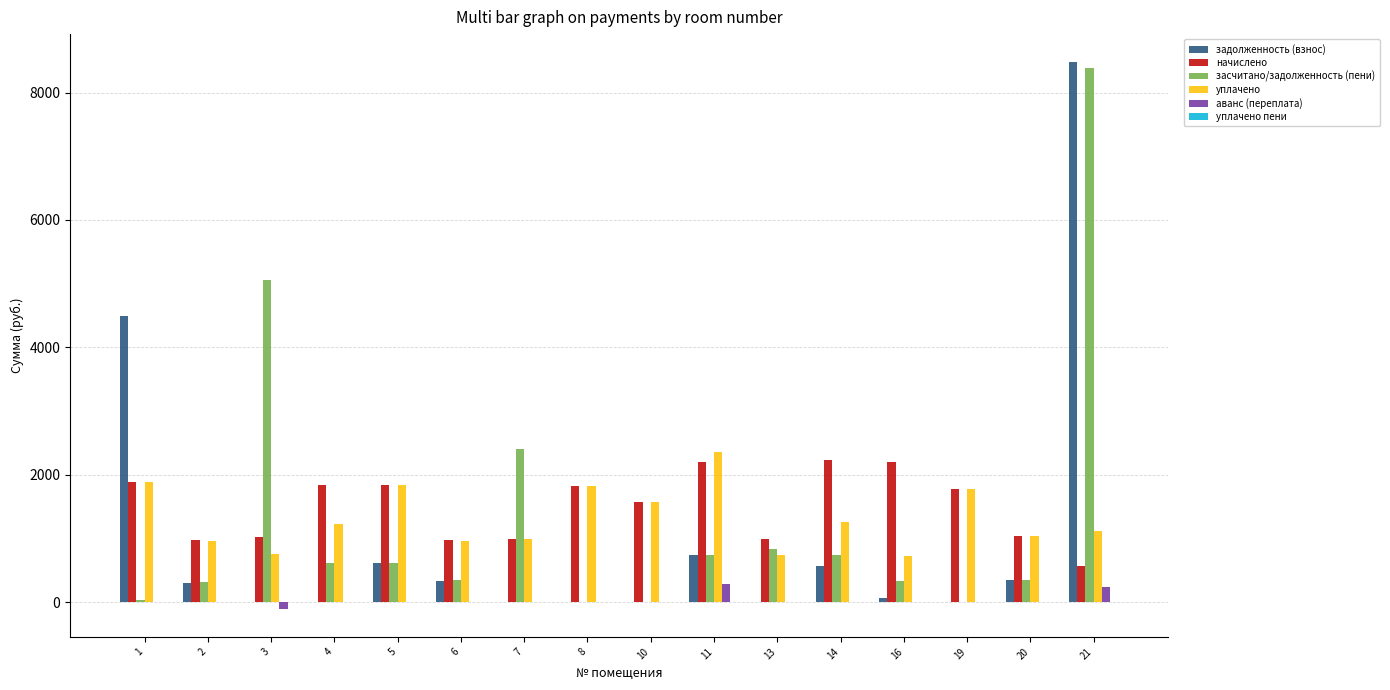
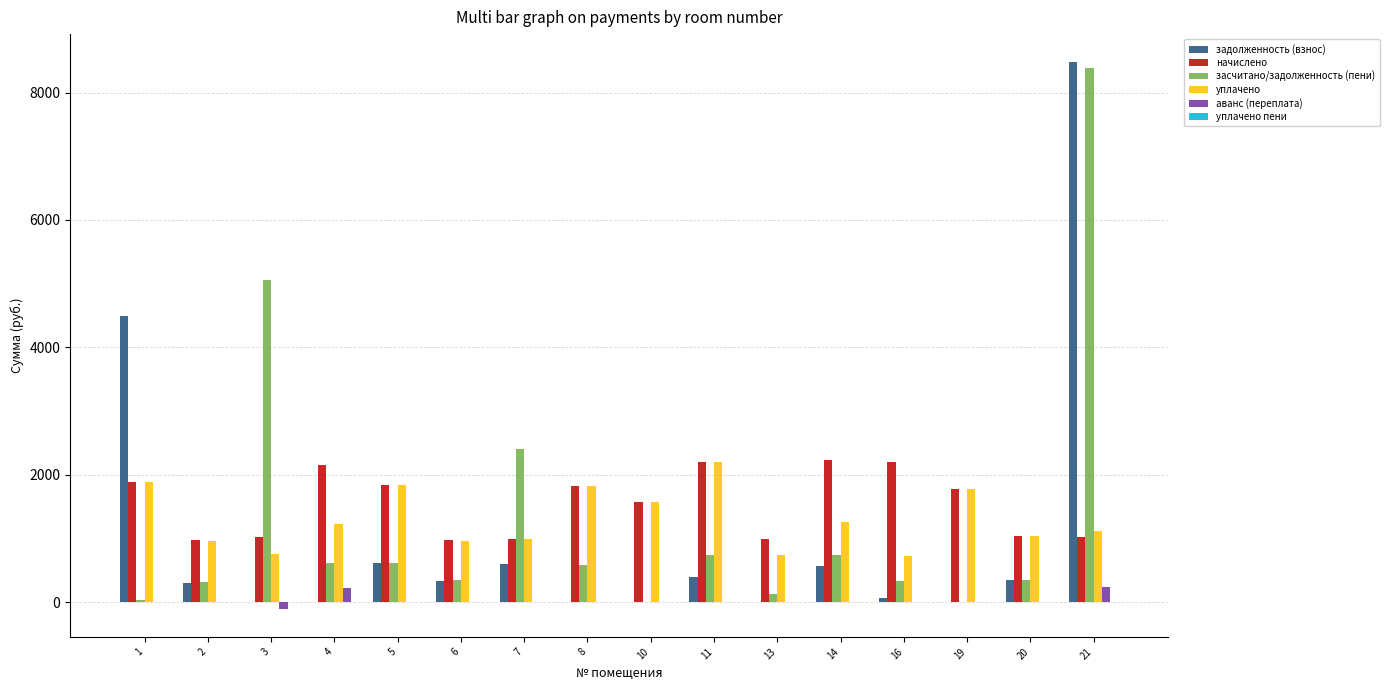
  {
    "задолженность (взнос)": {
      "1": 4500,
      "2": 300,
      "3": 0,
      "4": 0,
      "5": 600,
      "6": 300,
-     "7": 0,
+     "7": 600,
      "8": 0,
      "10": 0,
-     "11": 700,
+     "11": 400,
      "13": 0,
      "14": 600,
      "16": 100,
      "20": 300,
      "21": 8500
    },
    "начислено": {
      "1": 1900,
      "2": 1000,
      "3": 1000,
-     "4": 1800,
+     "4": 2200,
      "5": 1800,
      "6": 1000,
      "7": 1000,
      "8": 1800,
      "10": 1600,
      "11": 2200,
      "13": 1000,
      "14": 2200,
      "16": 2200,
      "19": 1800,
      "20": 1000,
-     "21": 600
+     "21": 1000
    },
    "засчитано/задолженность (пени)": {
      "2": 300,
      "3": 5100,
      "4": 600,
      "5": 600,
      "6": 300,
      "7": 2400,
-     "8": 0,
+     "8": 600,
      "10": 0,
      "11": 700,
-     "13": 800,
+     "13": 100,
      "14": 700,
      "16": 300,
      "20": 300,
      "21": 8400
    },
    "уплачено": {
      "1": 1900,
      "2": 1000,
      "3": 800,
      "4": 1200,
      "5": 1800,
      "6": 1000,
      "7": 1000,
      "8": 1800,
      "10": 1600,
-     "11": 2400,
+     "11": 2200,
      "13": 700,
      "14": 1300,
      "16": 700,
      "19": 1800,
      "20": 1000,
      "21": 1100
    },
    "аванс (переплата)": {
      "1": 0,
      "2": 0,
      "3": -100,
-     "4": 0,
+     "4": 200,
      "5": 0,
      "6": 0,
      "7": 0,
      "8": 0,
      "10": 0,
-     "11": 300,
+     "11": 0,
      "13": 0,
      "14": 0,
      "16": 0,
      "19": 0,
      "20": 0,
      "21": 200
    },
    "уплачено пени": {
      "1": 0,
      "2": 0,
      "3": 0,
      "4": 0,
      "5": 0,
      "6": 0,
      "7": 0,
      "8": 0,
      "10": 0,
      "11": 0,
      "13": 0,
      "14": 0,
      "16": 0,
      "19": 0,
      "20": 0,
      "21": 0
    }
  }
